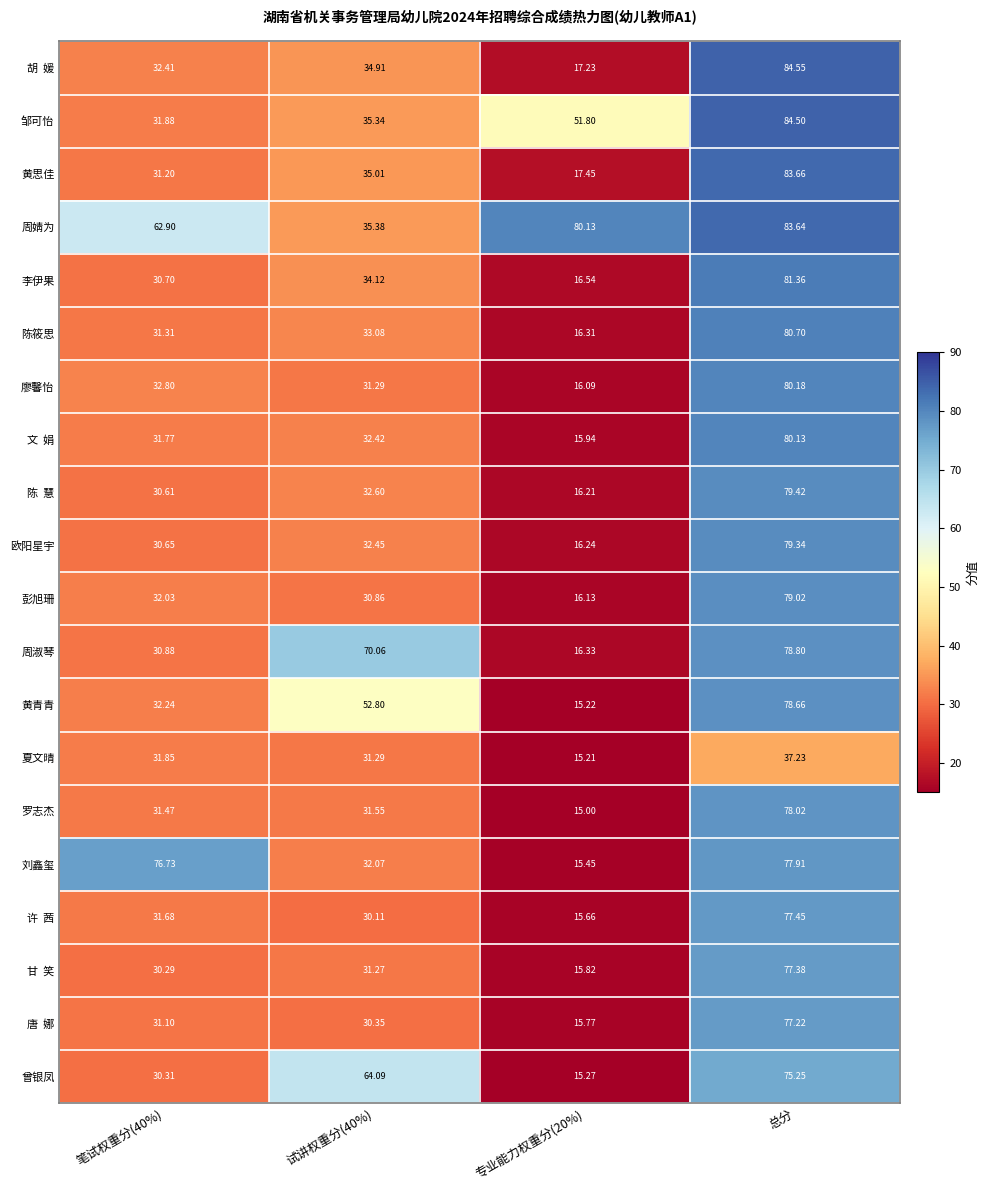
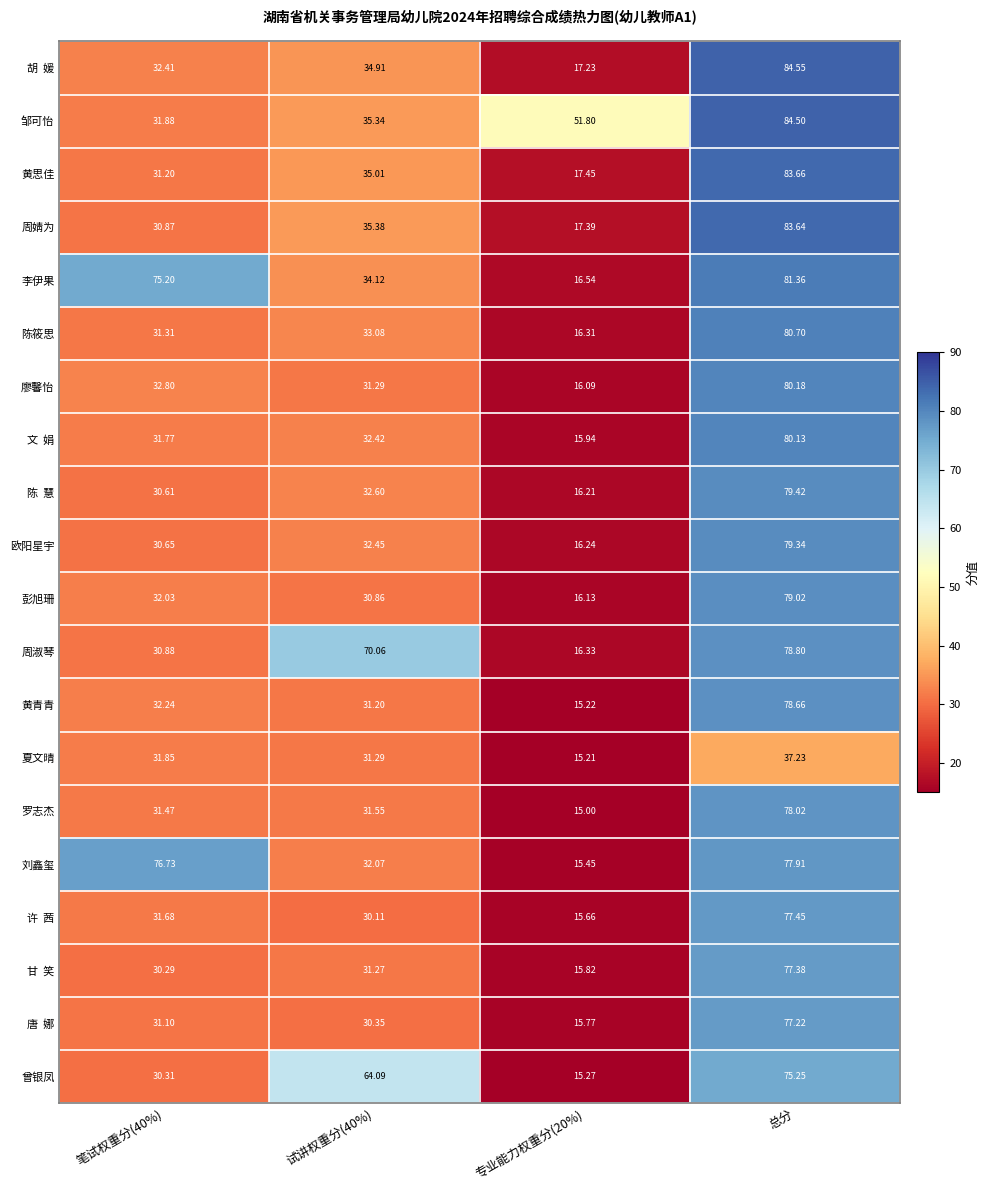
  {
    "胡 媛": {
      "笔试权重分(40%)": 32.41,
      "试讲权重分(40%)": 34.91,
      "专业能力权重分(20%)": 17.23,
      "总分": 84.55
    },
    "邹可怡": {
      "笔试权重分(40%)": 31.88,
      "试讲权重分(40%)": 35.34,
      "专业能力权重分(20%)": 51.80,
      "总分": 84.50
    },
    "黄思佳": {
      "笔试权重分(40%)": 31.20,
      "试讲权重分(40%)": 35.01,
      "专业能力权重分(20%)": 17.45,
      "总分": 83.66
    },
    "周婧为": {
-     "笔试权重分(40%)": 62.90,
+     "笔试权重分(40%)": 30.87,
      "试讲权重分(40%)": 35.38,
-     "专业能力权重分(20%)": 80.13,
+     "专业能力权重分(20%)": 17.39,
      "总分": 83.64
    },
    "李伊果": {
-     "笔试权重分(40%)": 30.70,
+     "笔试权重分(40%)": 75.20,
      "试讲权重分(40%)": 34.12,
      "专业能力权重分(20%)": 16.54,
      "总分": 81.36
    },
    "陈筱思": {
      "笔试权重分(40%)": 31.31,
      "试讲权重分(40%)": 33.08,
      "专业能力权重分(20%)": 16.31,
      "总分": 80.70
    },
    "廖馨怡": {
      "笔试权重分(40%)": 32.80,
      "试讲权重分(40%)": 31.29,
      "专业能力权重分(20%)": 16.09,
      "总分": 80.18
    },
    "文 娟": {
      "笔试权重分(40%)": 31.77,
      "试讲权重分(40%)": 32.42,
      "专业能力权重分(20%)": 15.94,
      "总分": 80.13
    },
    "陈 慧": {
      "笔试权重分(40%)": 30.61,
      "试讲权重分(40%)": 32.60,
      "专业能力权重分(20%)": 16.21,
      "总分": 79.42
    },
    "欧阳星宇": {
      "笔试权重分(40%)": 30.65,
      "试讲权重分(40%)": 32.45,
      "专业能力权重分(20%)": 16.24,
      "总分": 79.34
    },
    "彭旭珊": {
      "笔试权重分(40%)": 32.03,
      "试讲权重分(40%)": 30.86,
      "专业能力权重分(20%)": 16.13,
      "总分": 79.02
    },
    "周淑琴": {
      "笔试权重分(40%)": 30.88,
      "试讲权重分(40%)": 70.06,
      "专业能力权重分(20%)": 16.33,
      "总分": 78.80
    },
    "黄青青": {
      "笔试权重分(40%)": 32.24,
-     "试讲权重分(40%)": 52.80,
+     "试讲权重分(40%)": 31.20,
      "专业能力权重分(20%)": 15.22,
      "总分": 78.66
    },
    "夏文晴": {
      "笔试权重分(40%)": 31.85,
      "试讲权重分(40%)": 31.29,
      "专业能力权重分(20%)": 15.21,
      "总分": 37.23
    },
    "罗志杰": {
      "笔试权重分(40%)": 31.47,
      "试讲权重分(40%)": 31.55,
      "专业能力权重分(20%)": 15.00,
      "总分": 78.02
    },
    "刘鑫玺": {
      "笔试权重分(40%)": 76.73,
      "试讲权重分(40%)": 32.07,
      "专业能力权重分(20%)": 15.45,
      "总分": 77.91
    },
    "许 茜": {
      "笔试权重分(40%)": 31.68,
      "试讲权重分(40%)": 30.11,
      "专业能力权重分(20%)": 15.66,
      "总分": 77.45
    },
    "甘 笑": {
      "笔试权重分(40%)": 30.29,
      "试讲权重分(40%)": 31.27,
      "专业能力权重分(20%)": 15.82,
      "总分": 77.38
    },
    "唐 娜": {
      "笔试权重分(40%)": 31.10,
      "试讲权重分(40%)": 30.35,
      "专业能力权重分(20%)": 15.77,
      "总分": 77.22
    },
    "曾银凤": {
      "笔试权重分(40%)": 30.31,
      "试讲权重分(40%)": 64.09,
      "专业能力权重分(20%)": 15.27,
      "总分": 75.25
    }
  }
